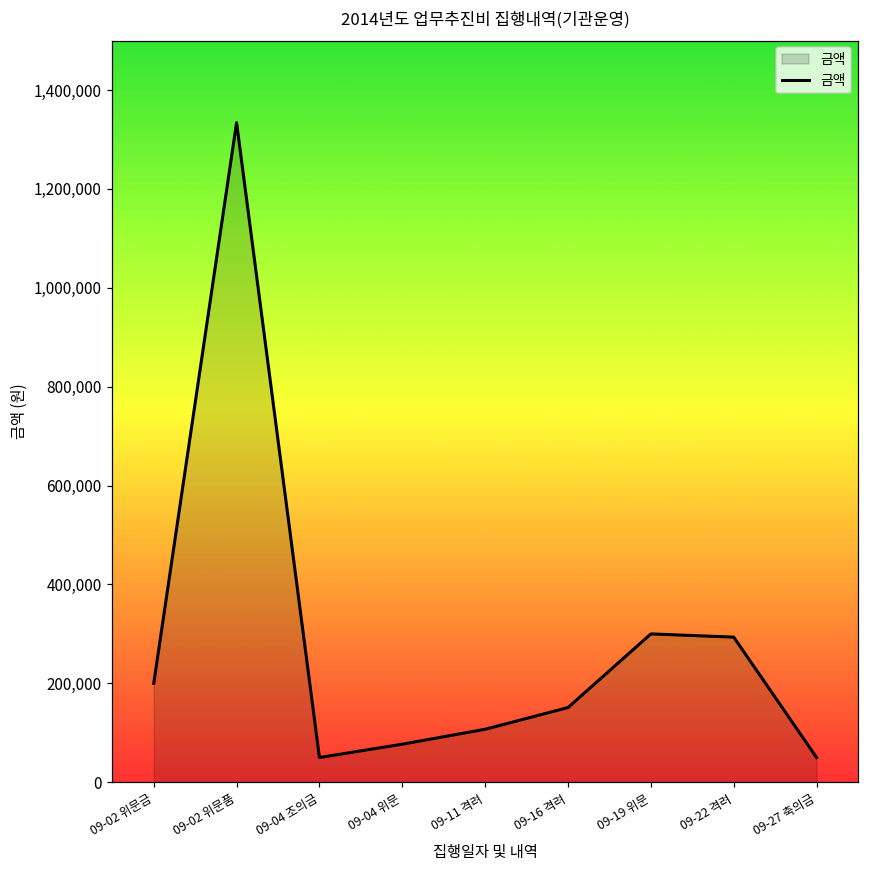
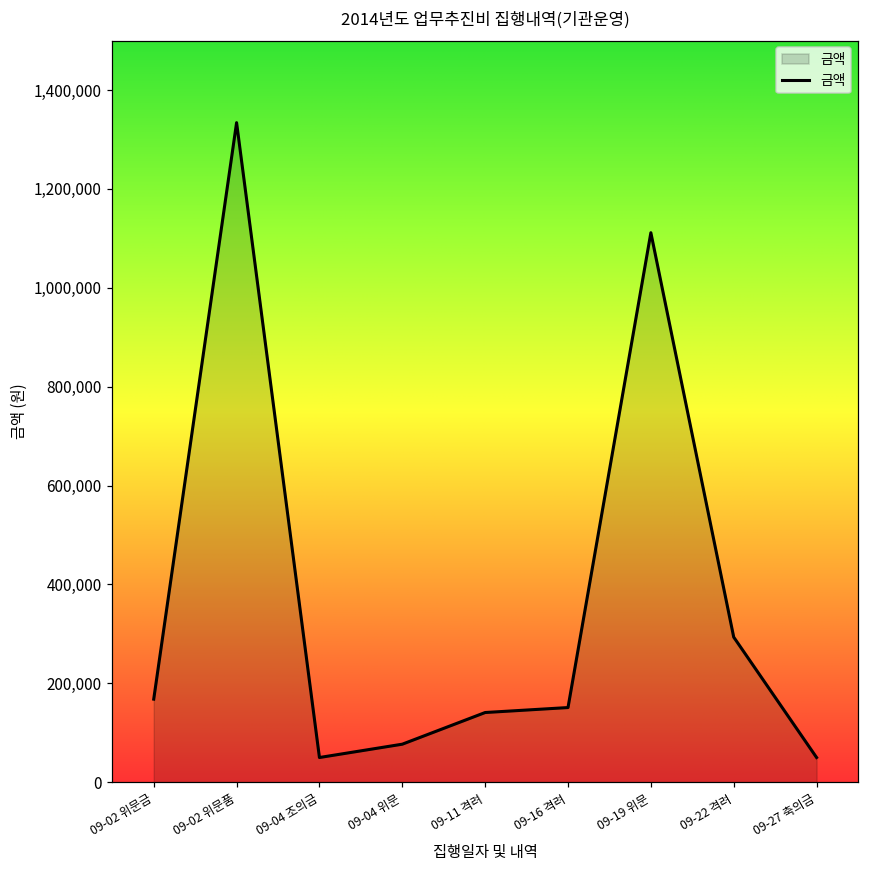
  {
-   "09-02 위문금": "200,000",
+   "09-02 위문금": "170,000",
    "09-02 위문품": "1,330,000",
    "09-04 조의금": "50,000",
    "09-04 위문": "80,000",
-   "09-11 격려": "110,000",
+   "09-11 격려": "140,000",
    "09-16 격려": "150,000",
-   "09-19 위문": "300,000",
+   "09-19 위문": "1,110,000",
    "09-22 격려": "290,000",
    "09-27 축의금": "50,000"
  }
